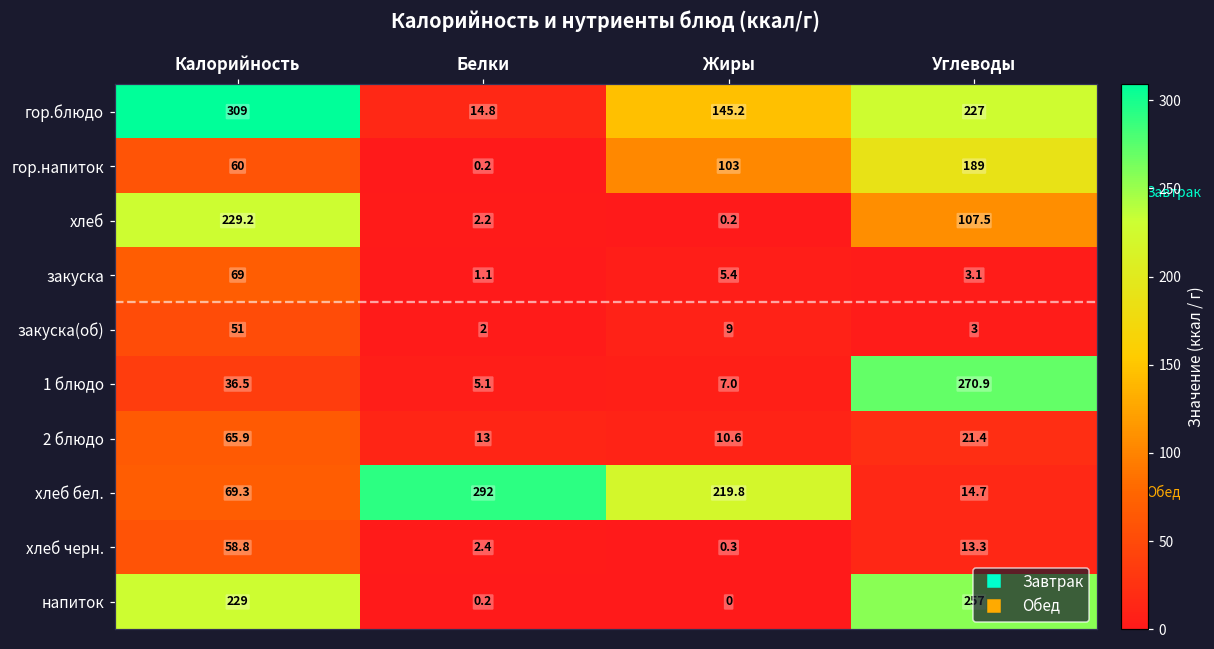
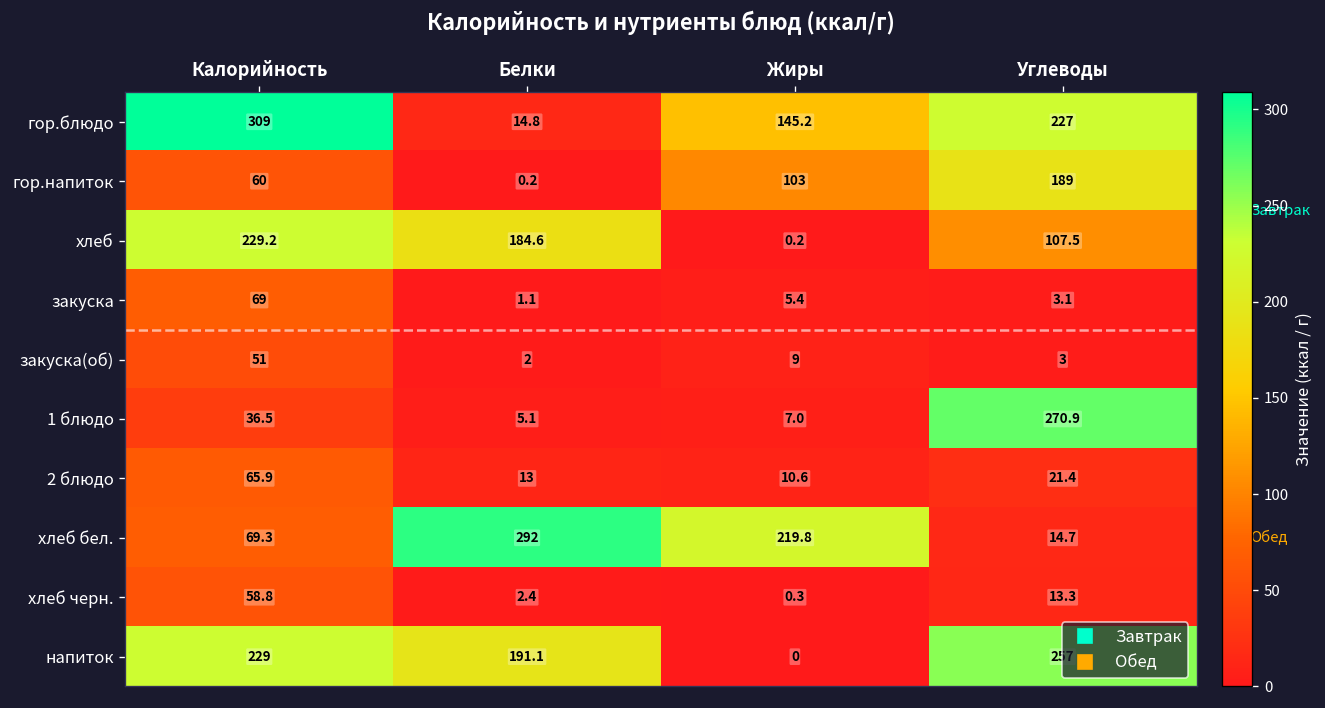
  {
    "хлеб": {
-     "Белки": 2.2
+     "Белки": 184.6
    },
    "напиток": {
-     "Белки": 0.2
+     "Белки": 191.1
    }
  }
